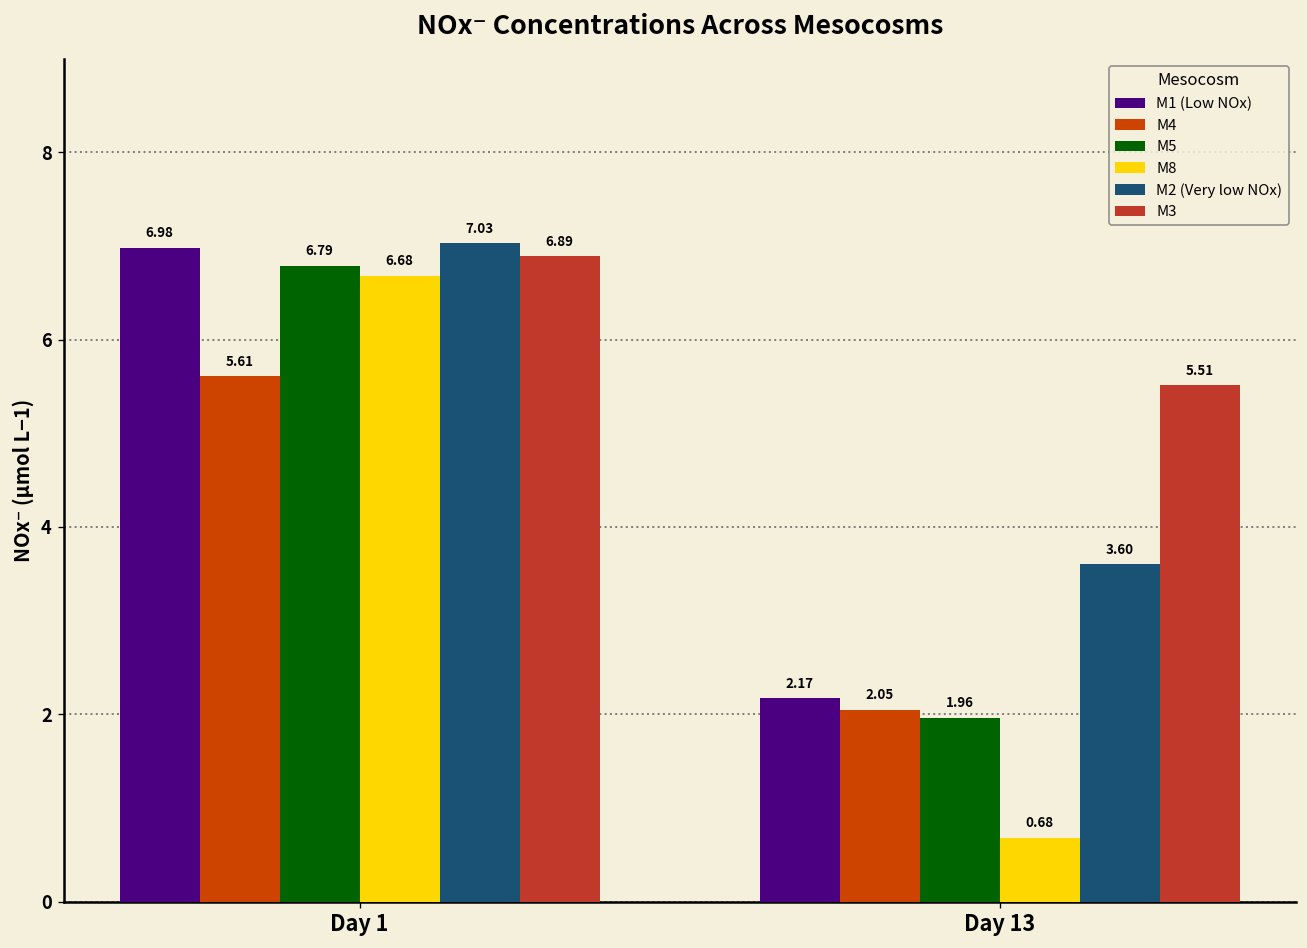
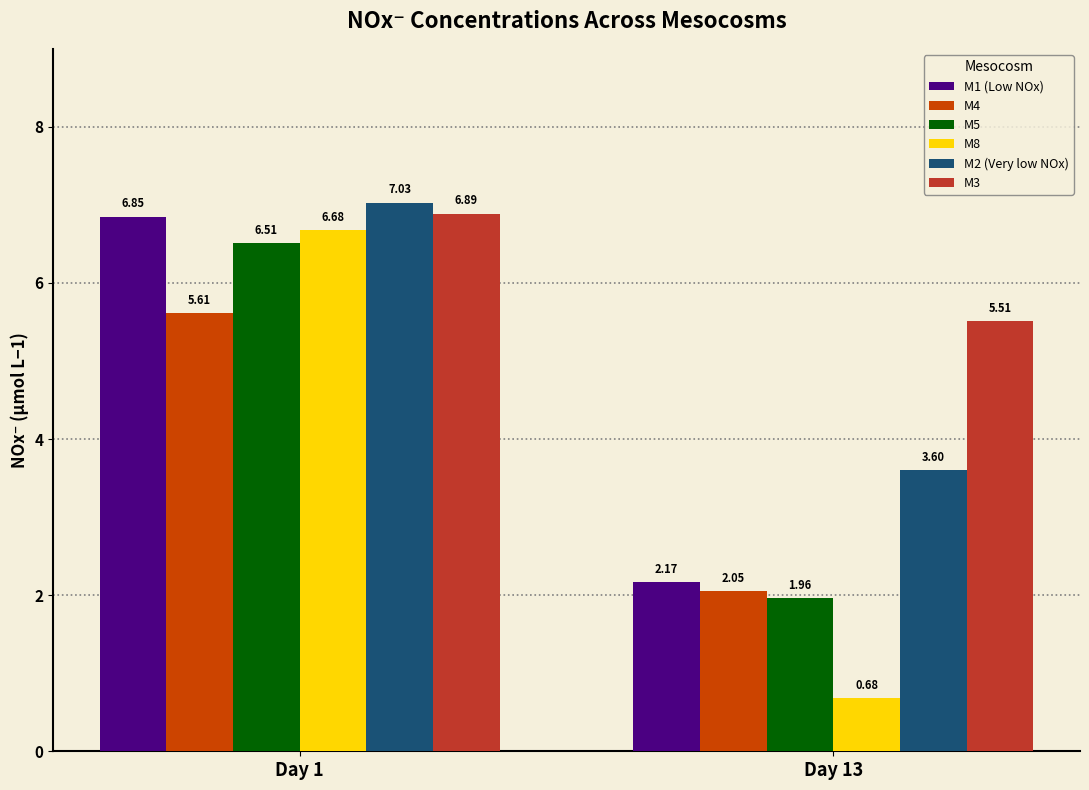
  {
    "M1 (Low NOx)": {
-     "Day 1": 6.98,
+     "Day 1": 6.85,
      "Day 13": 2.17
    },
    "M5": {
-     "Day 1": 6.79,
+     "Day 1": 6.51,
      "Day 13": 1.96
    },
    "M8": {
      "Day 1": 6.68,
      "Day 13": 0.68
    },
    "M2 (Very low NOx)": {
      "Day 1": 7.03,
      "Day 13": 3.60
    }
  }
